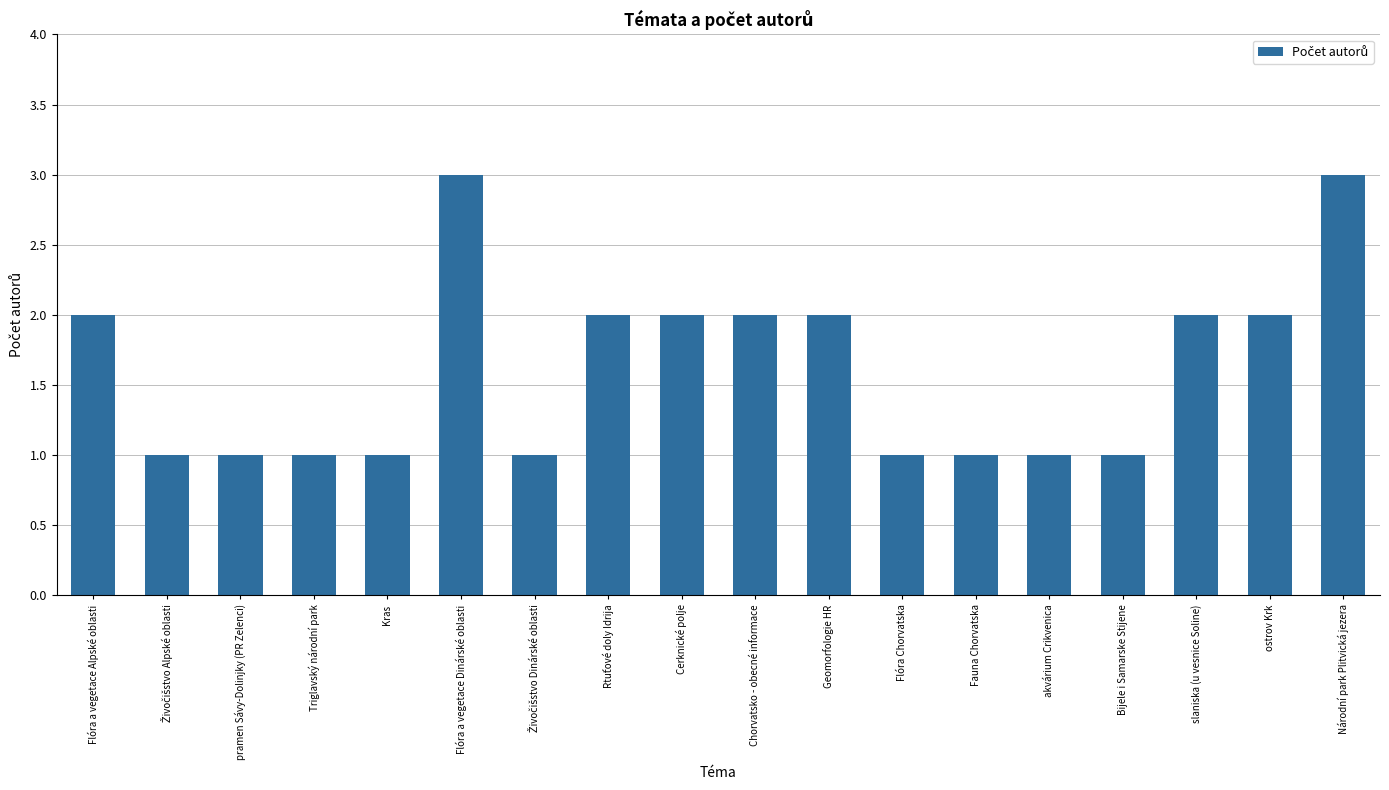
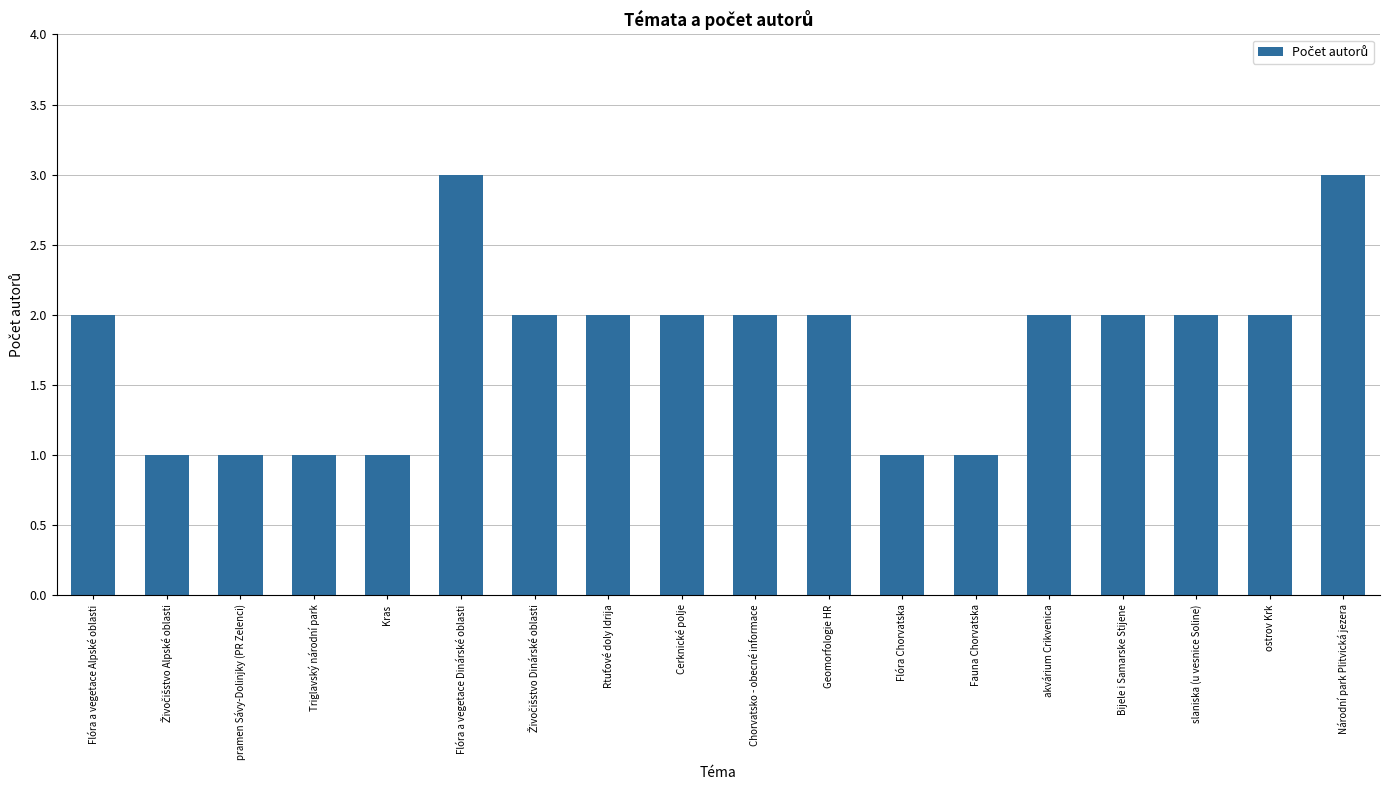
  {
    "Flóra a vegetace Alpské oblasti": 2,
    "Živočišstvo Alpské oblasti": 1,
    "pramen Sávy-Dolinjky (PR Zelenci)": 1,
    "Triglavský národní park": 1,
    "Kras": 1,
    "Flóra a vegetace Dinárské oblasti": 3,
-   "Živočišstvo Dinárské oblasti": 1,
+   "Živočišstvo Dinárské oblasti": 2,
    "Rtuťové doly Idrija": 2,
    "Cerknické polje": 2,
    "Chorvatsko - obecné informace": 2,
    "Geomorfologie HR": 2,
    "Flóra Chorvatska": 1,
    "Fauna Chorvatska": 1,
-   "akvárium Crikvenica": 1,
-   "Bijele i Samarske Stijene": 1,
+   "akvárium Crikvenica": 2,
+   "Bijele i Samarske Stijene": 2,
    "slaniska (u vesnice Soline)": 2,
    "ostrov Krk": 2,
    "Národní park Plitvická jezera": 3
  }
